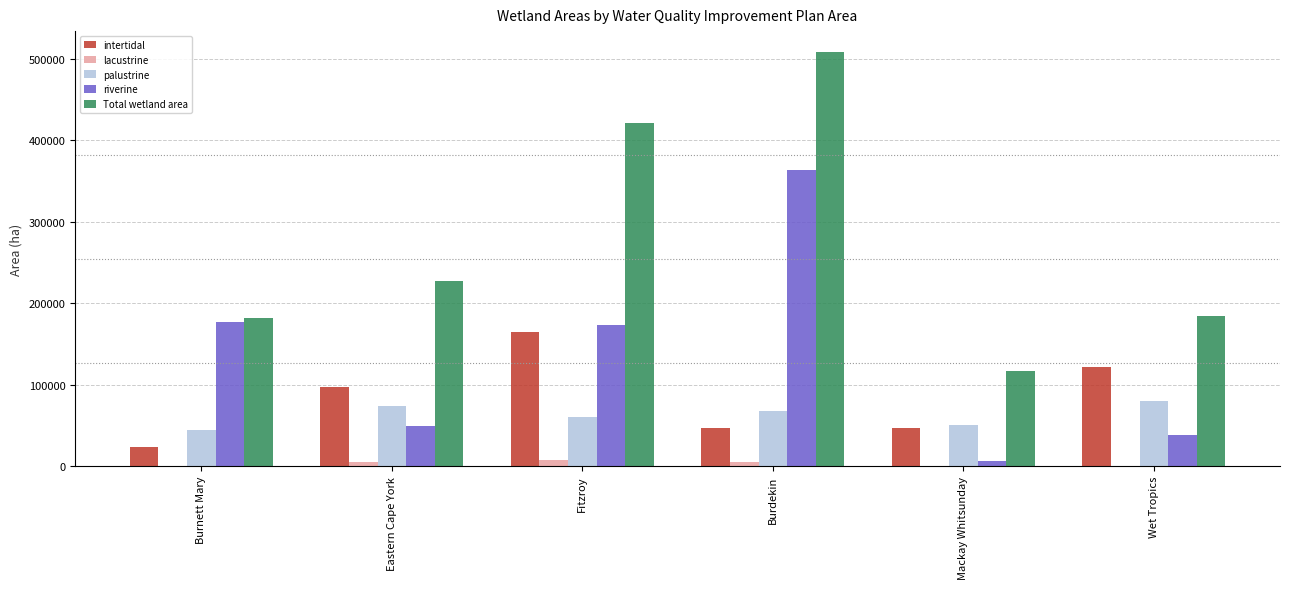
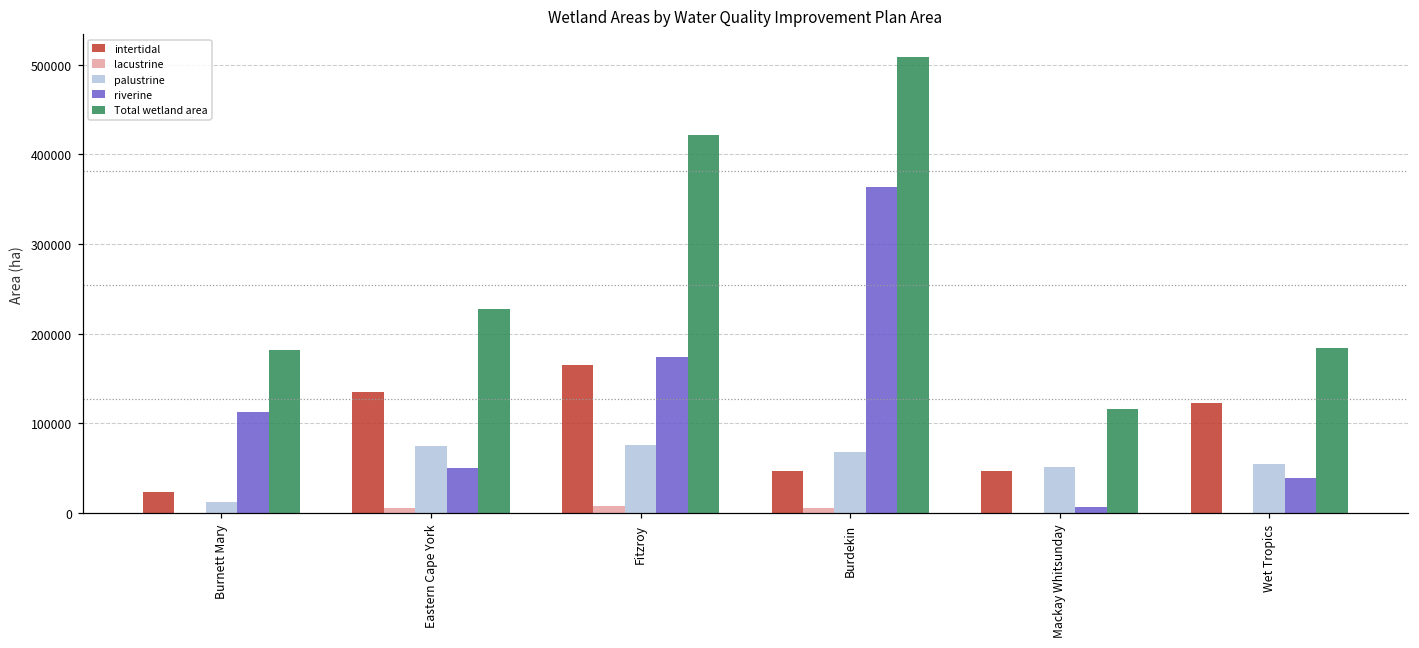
  {
    "intertidal": {
      "Burnett Mary": 20000,
-     "Eastern Cape York": 100000,
+     "Eastern Cape York": 140000,
      "Fitzroy": 170000,
      "Burdekin": 50000,
      "Mackay Whitsunday": 50000,
      "Wet Tropics": 120000
    },
    "lacustrine": {
      "Eastern Cape York": 10000,
      "Fitzroy": 10000,
      "Burdekin": 10000
    },
    "palustrine": {
-     "Burnett Mary": 40000,
+     "Burnett Mary": 10000,
      "Eastern Cape York": 70000,
-     "Fitzroy": 60000,
+     "Fitzroy": 80000,
      "Burdekin": 70000,
      "Mackay Whitsunday": 50000,
-     "Wet Tropics": 80000
+     "Wet Tropics": 50000
    },
    "riverine": {
-     "Burnett Mary": 180000,
+     "Burnett Mary": 110000,
      "Eastern Cape York": 50000,
      "Fitzroy": 170000,
      "Burdekin": 360000,
      "Mackay Whitsunday": 10000,
      "Wet Tropics": 40000
    },
    "Total wetland area": {
      "Burnett Mary": 180000,
      "Eastern Cape York": 230000,
      "Fitzroy": 420000,
      "Burdekin": 510000,
      "Mackay Whitsunday": 120000,
      "Wet Tropics": 180000
    }
  }
